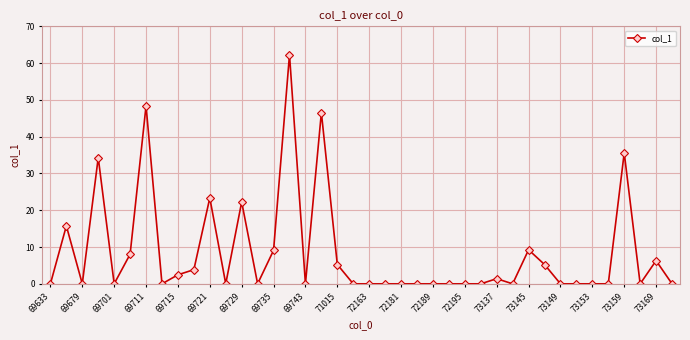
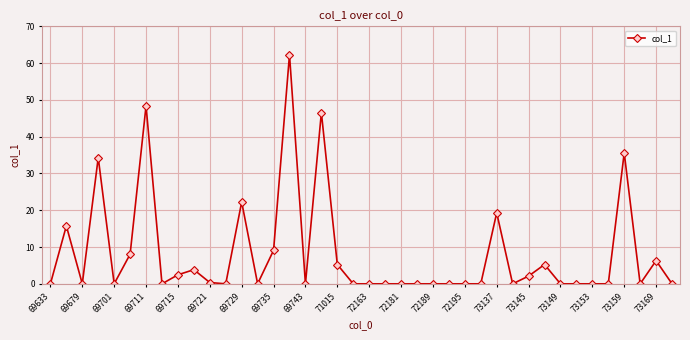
  {
    "69633": 0,
    "69679": 0,
    "69701": 0,
    "69711": 48,
    "69715": 2,
-   "69721": 23,
+   "69721": 0,
    "69729": 22,
    "69735": 9,
    "69743": 0,
    "71015": 5,
    "72163": 0,
    "72181": 0,
    "72189": 0,
    "72195": 0,
-   "73137": 1,
-   "73145": 9,
+   "73137": 19,
+   "73145": 2,
    "73149": 0,
    "73153": 0,
    "73159": 36,
    "73169": 6
  }
